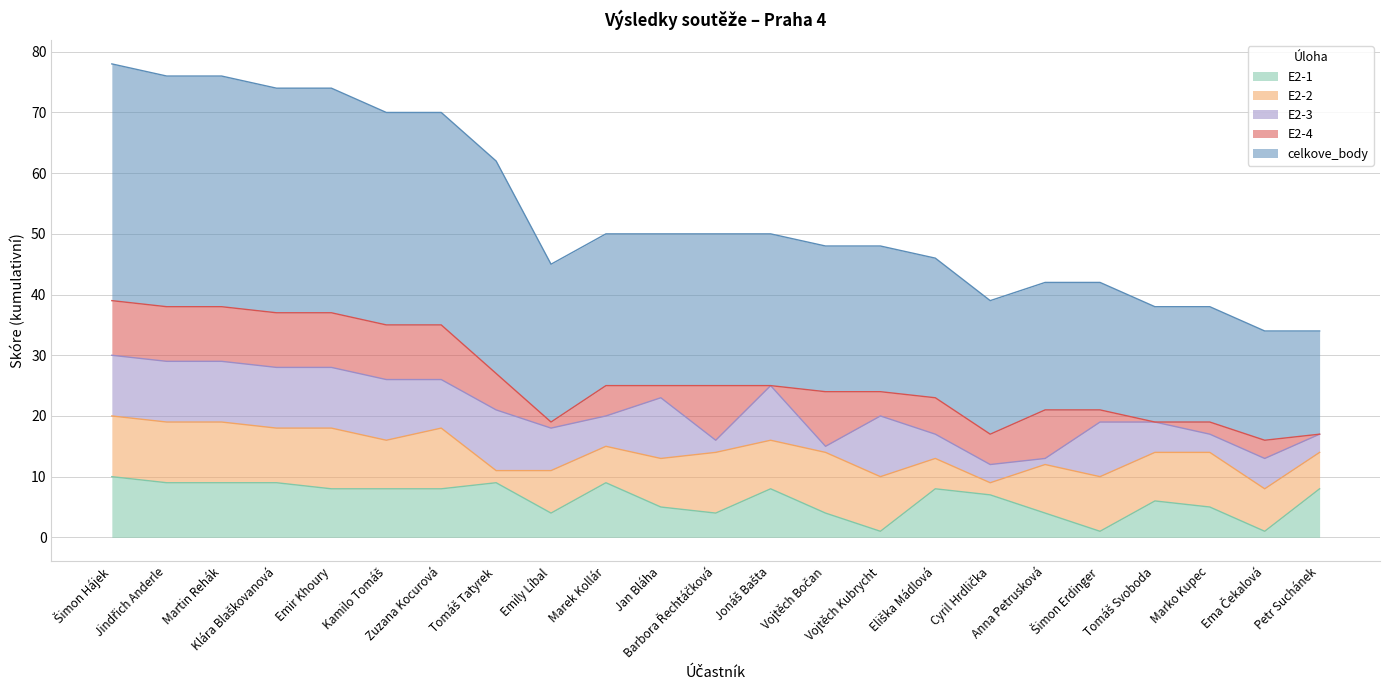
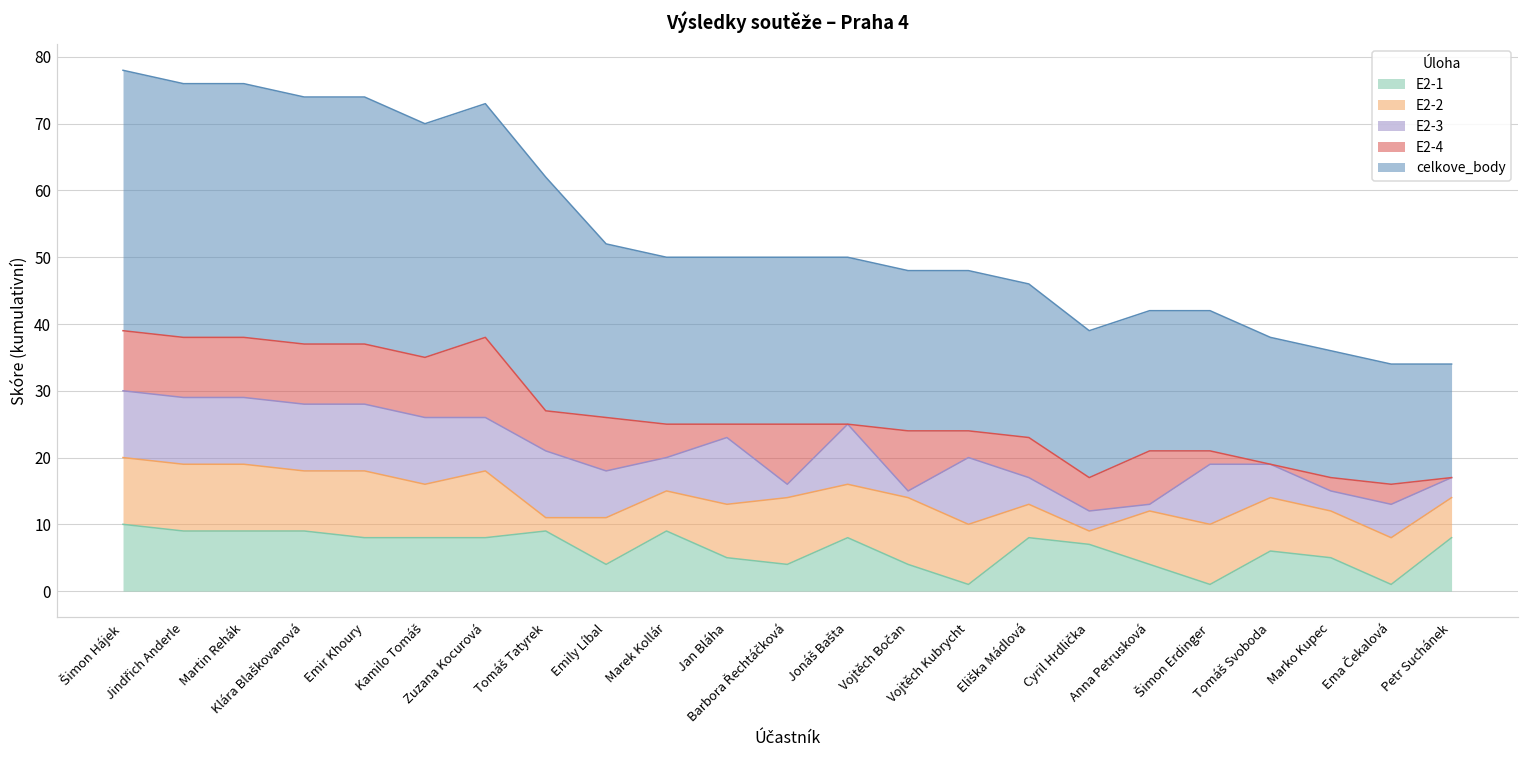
  {
    "E2-2": {
      "Šimon Hájek": 10,
      "Jindřich Anderle": 10,
      "Martin Rehák": 10,
      "Klára Blaškovanová": 9,
      "Emir Khoury": 10,
      "Kamilo Tomáš": 8,
      "Zuzana Kocurová": 10,
      "Tomáš Tatyrek": 2,
      "Emily Líbal": 7,
      "Marek Kollár": 6,
      "Jan Bláha": 8,
      "Barbora Řechtáčková": 10,
      "Jonáš Bašta": 8,
      "Vojtěch Bočan": 10,
      "Vojtěch Kubrycht": 9,
      "Eliška Mádlová": 5,
      "Cyril Hrdlička": 2,
      "Anna Petrusková": 8,
      "Šimon Erdinger": 9,
      "Tomáš Svoboda": 8,
-     "Marko Kupec": 9,
+     "Marko Kupec": 7,
      "Ema Čekalová": 7,
      "Petr Suchánek": 6
    },
    "E2-4": {
      "Šimon Hájek": 9,
      "Jindřich Anderle": 9,
      "Martin Rehák": 9,
      "Klára Blaškovanová": 9,
      "Emir Khoury": 9,
      "Kamilo Tomáš": 9,
-     "Zuzana Kocurová": 9,
+     "Zuzana Kocurová": 12,
      "Tomáš Tatyrek": 6,
-     "Emily Líbal": 1,
+     "Emily Líbal": 8,
      "Marek Kollár": 5,
      "Jan Bláha": 2,
      "Barbora Řechtáčková": 9,
      "Vojtěch Bočan": 9,
      "Vojtěch Kubrycht": 4,
      "Eliška Mádlová": 6,
      "Cyril Hrdlička": 5,
      "Anna Petrusková": 8,
      "Šimon Erdinger": 2,
      "Marko Kupec": 2,
      "Ema Čekalová": 3
    }
  }
